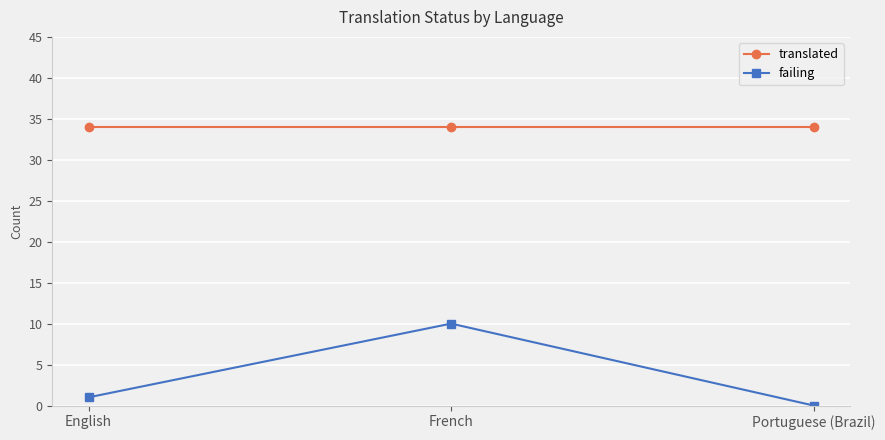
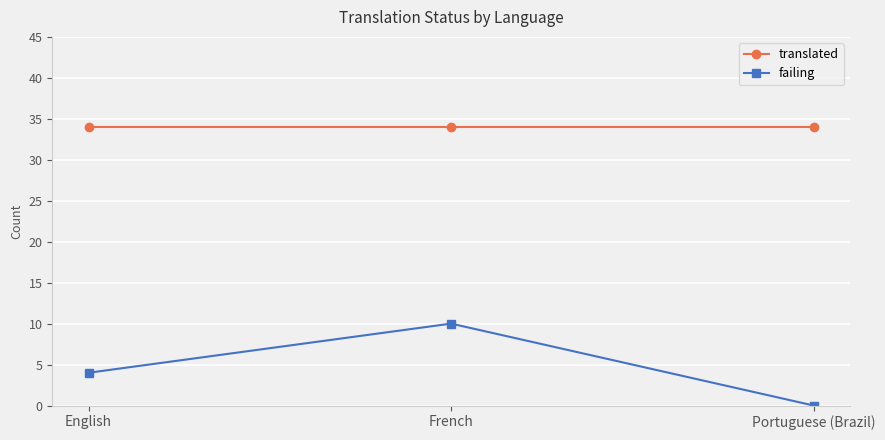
  {
    "translated": {
      "English": 34,
      "French": 34,
      "Portuguese (Brazil)": 34
    },
    "failing": {
-     "English": 1,
+     "English": 4,
      "French": 10,
      "Portuguese (Brazil)": 0
    }
  }
